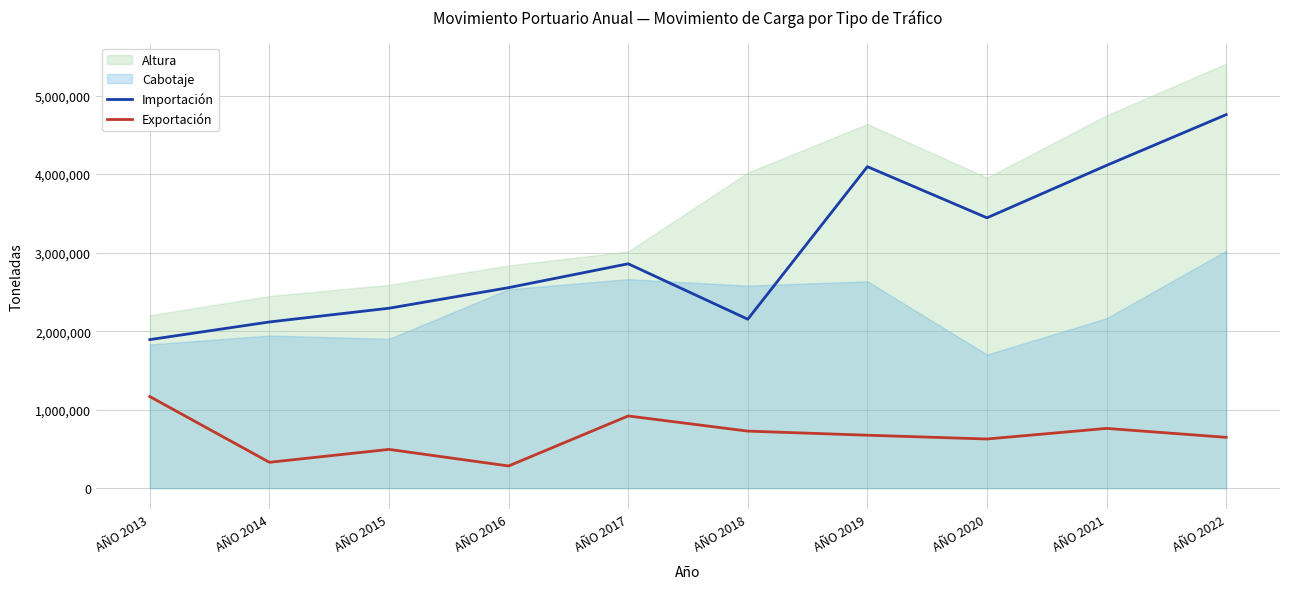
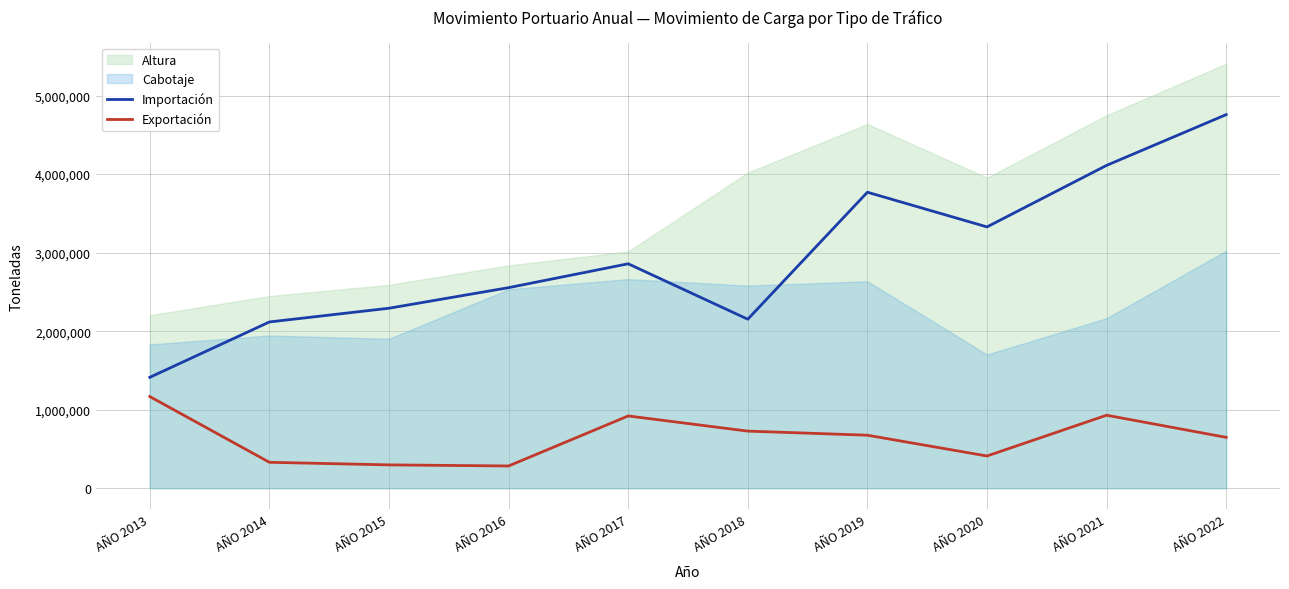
  {
    "Importación": {
-     "AÑO 2013": "1,900,000",
+     "AÑO 2013": "1,400,000",
      "AÑO 2014": "2,100,000",
      "AÑO 2015": "2,300,000",
      "AÑO 2017": "2,900,000",
      "AÑO 2018": "2,200,000",
-     "AÑO 2019": "4,100,000",
-     "AÑO 2020": "3,400,000",
+     "AÑO 2019": "3,800,000",
+     "AÑO 2020": "3,300,000",
      "AÑO 2021": "4,100,000",
      "AÑO 2022": "4,800,000"
    },
    "Exportación": {
      "AÑO 2013": "1,200,000",
      "AÑO 2014": "300,000",
-     "AÑO 2015": "500,000",
+     "AÑO 2015": "300,000",
      "AÑO 2016": "300,000",
      "AÑO 2017": "900,000",
      "AÑO 2018": "700,000",
      "AÑO 2019": "700,000",
-     "AÑO 2020": "600,000",
-     "AÑO 2021": "800,000",
+     "AÑO 2020": "400,000",
+     "AÑO 2021": "900,000",
      "AÑO 2022": "600,000"
    }
  }
